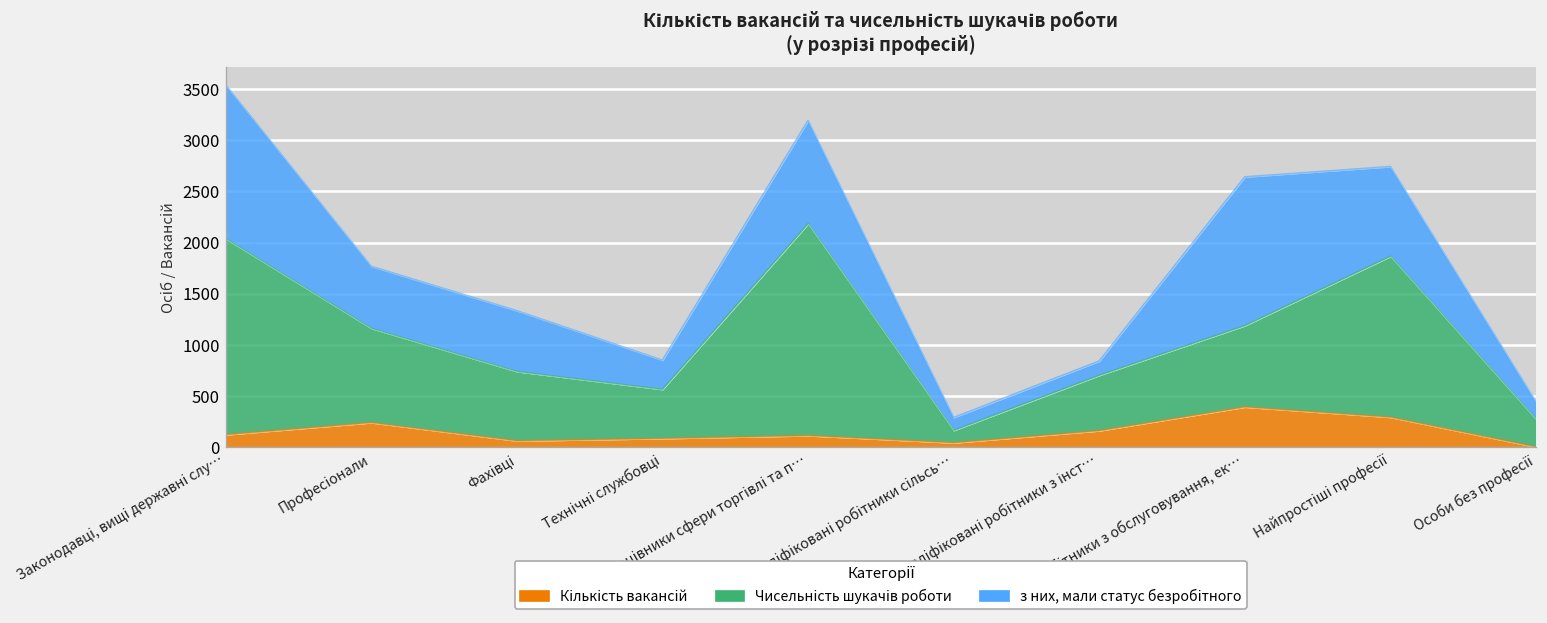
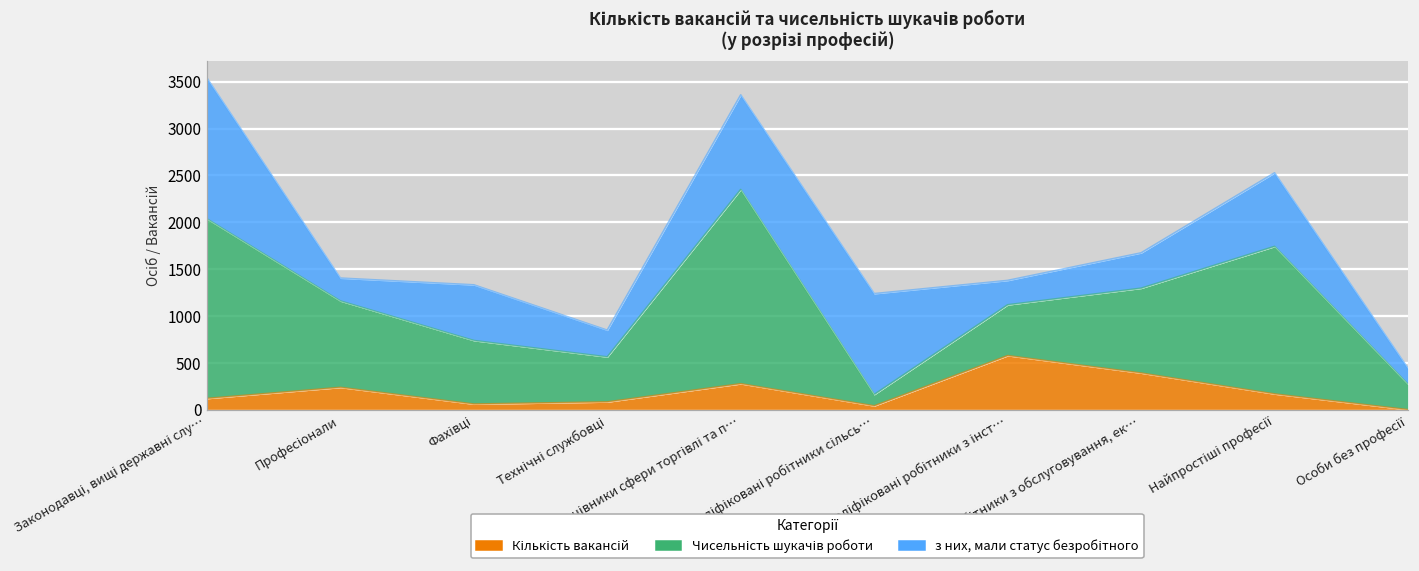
  {
    "Кількість вакансій": {
      "Законодавці, вищі державні слу…": 100,
      "Професіонали": 200,
      "Фахівці": 100,
      "Технічні службовці": 100,
-     "Працівники сфери торгівлі та п…": 100,
+     "Працівники сфери торгівлі та п…": 300,
      "Кваліфіковані робітники сільсь…": 0,
-     "Кваліфіковані робітники з інст…": 200,
+     "Кваліфіковані робітники з інст…": 600,
      "Робітники з обслуговування, ек…": 400,
-     "Найпростіші професії": 300,
+     "Найпростіші професії": 200,
      "Особи без професії": 0
    },
    "Чисельність шукачів роботи": {
      "Законодавці, вищі державні слу…": 1900,
      "Професіонали": 900,
      "Фахівці": 700,
      "Технічні службовці": 500,
      "Працівники сфери торгівлі та п…": 2100,
      "Кваліфіковані робітники сільсь…": 100,
      "Кваліфіковані робітники з інст…": 500,
-     "Робітники з обслуговування, ек…": 800,
+     "Робітники з обслуговування, ек…": 900,
      "Найпростіші професії": 1600,
      "Особи без професії": 300
    },
    "з них, мали статус безробітного": {
      "Законодавці, вищі державні слу…": 1500,
-     "Професіонали": 600,
+     "Професіонали": 200,
      "Фахівці": 600,
      "Технічні службовці": 300,
      "Працівники сфери торгівлі та п…": 1000,
-     "Кваліфіковані робітники сільсь…": 100,
-     "Кваліфіковані робітники з інст…": 100,
-     "Робітники з обслуговування, ек…": 1500,
-     "Найпростіші професії": 900,
+     "Кваліфіковані робітники сільсь…": 1100,
+     "Кваліфіковані робітники з інст…": 300,
+     "Робітники з обслуговування, ек…": 400,
+     "Найпростіші професії": 800,
      "Особи без професії": 200
    }
  }
